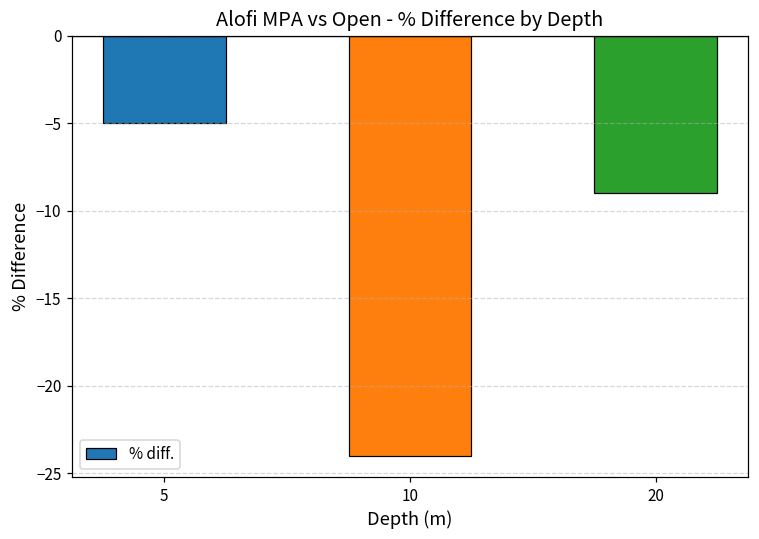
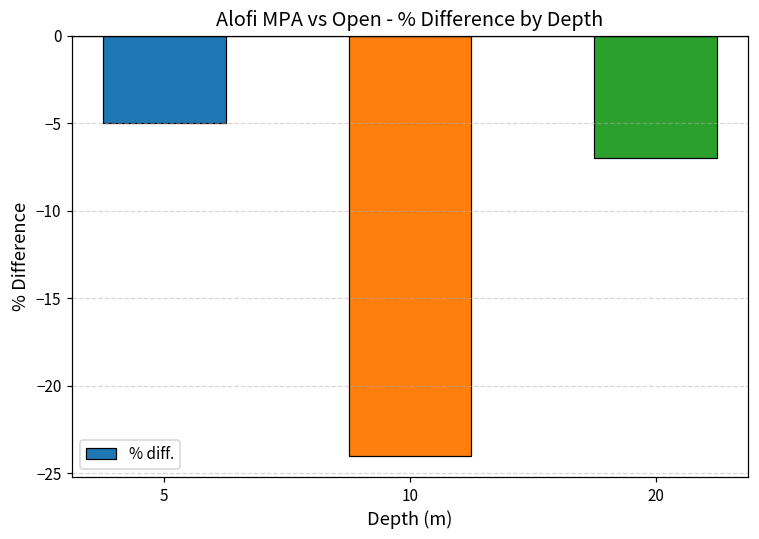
  {
    "5": -5,
    "10": -24,
-   "20": -9
+   "20": -7
  }
